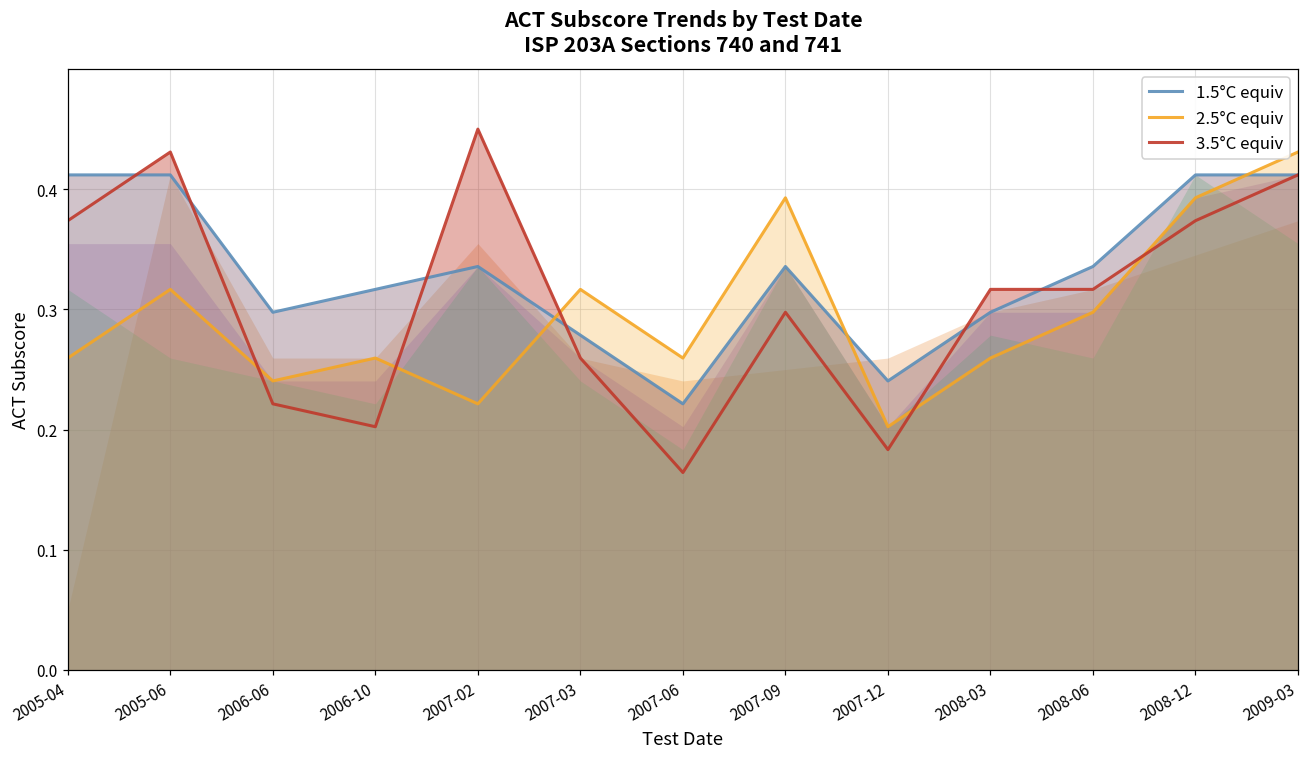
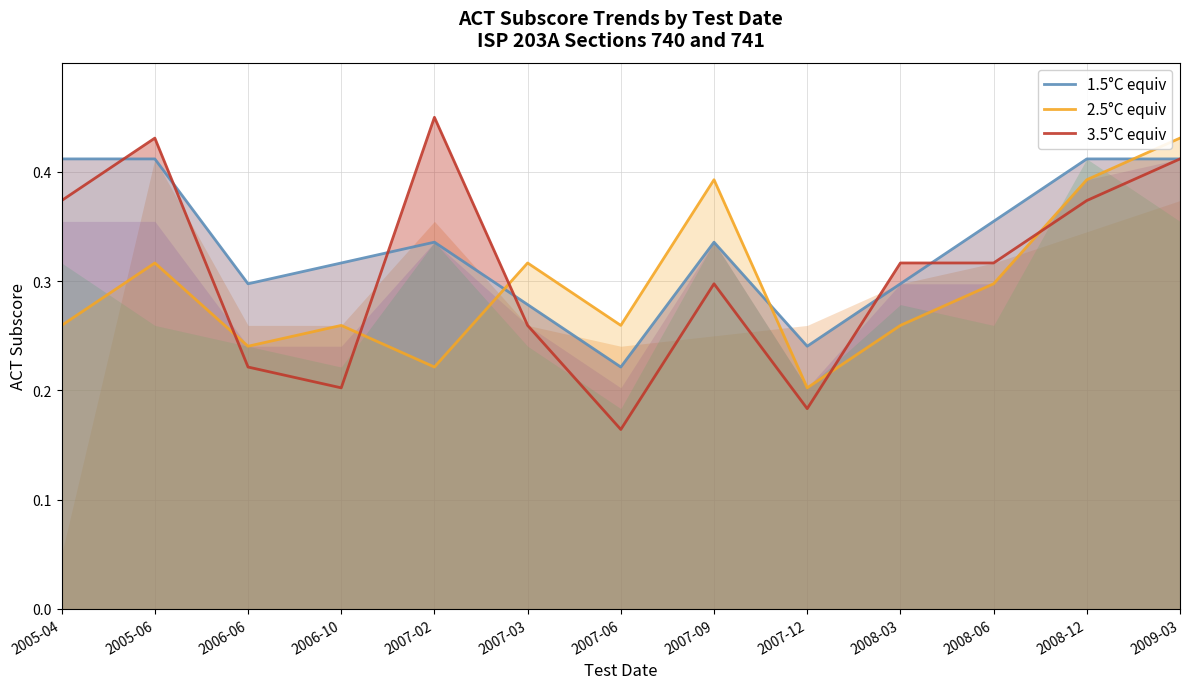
  {
    "1.5°C equiv": {
-     "2008-06": 0.336
+     "2008-06": 0.355
    }
  }
